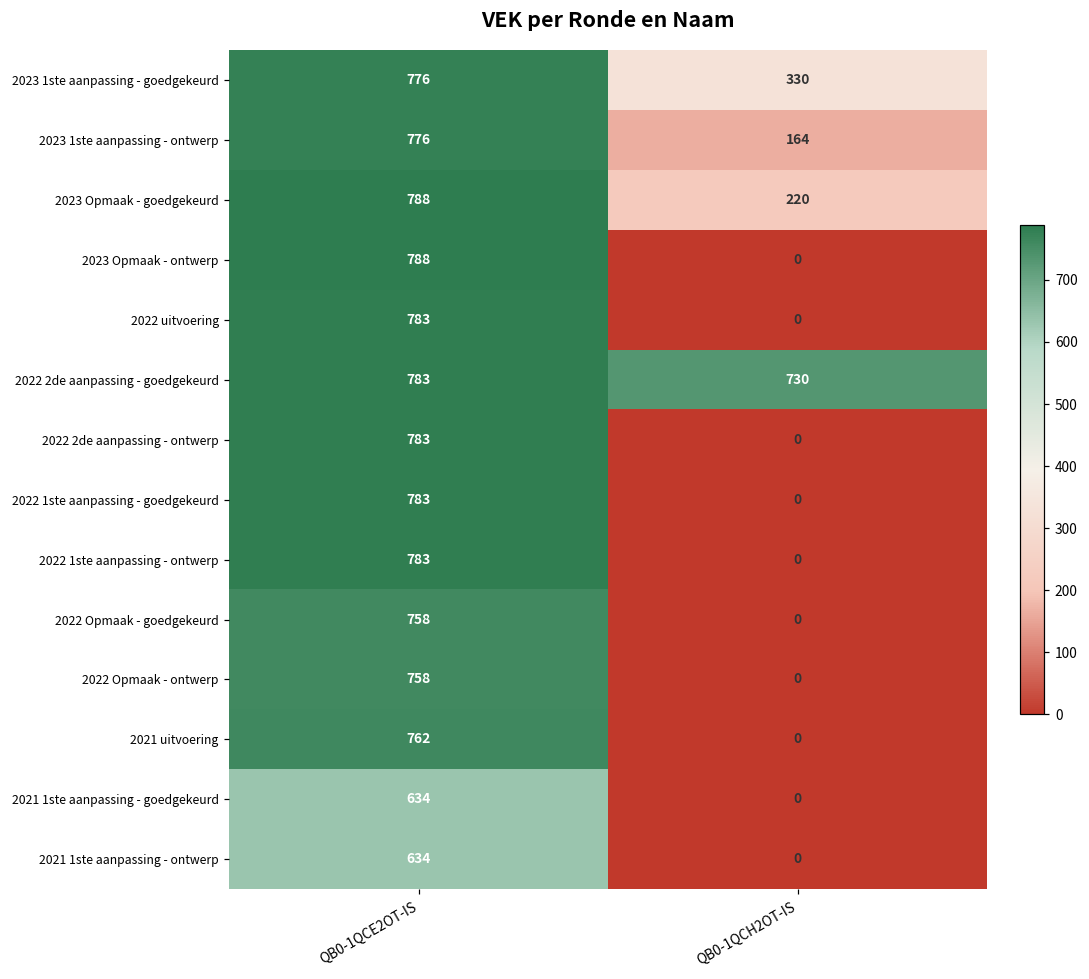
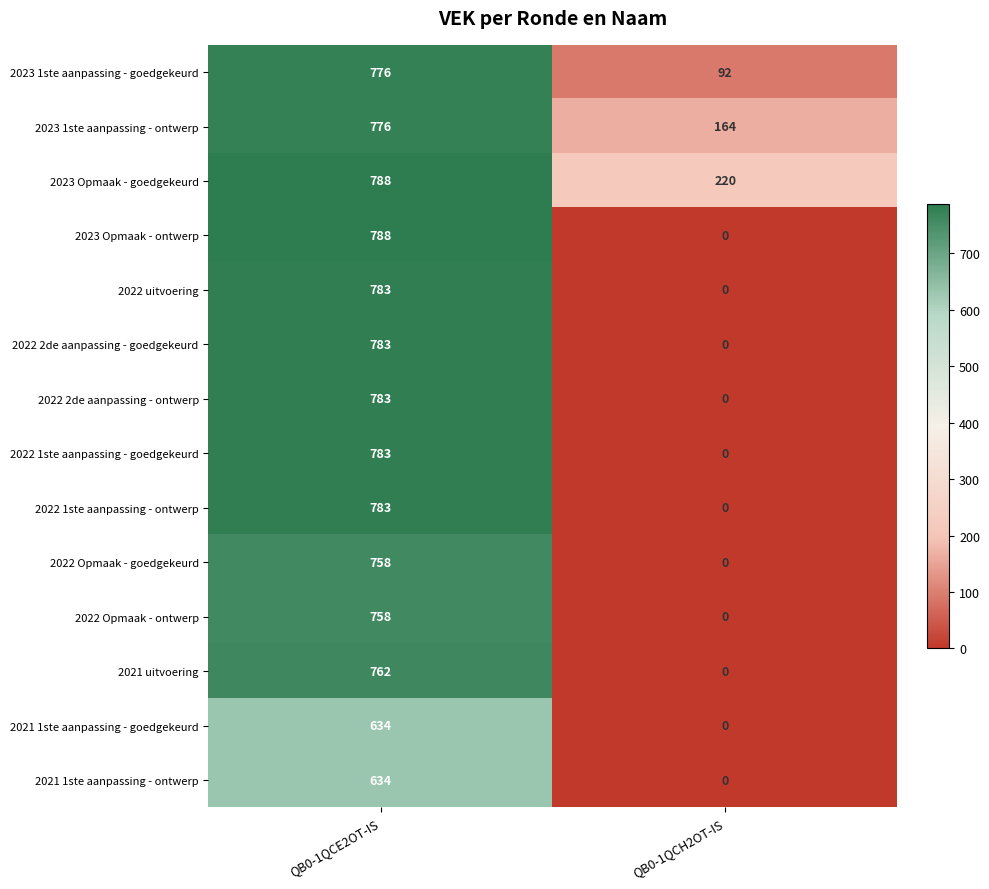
  {
    "2023 1ste aanpassing - goedgekeurd": {
      "QB0-1QCE2OT-IS": 776,
-     "QB0-1QCH2OT-IS": 330
+     "QB0-1QCH2OT-IS": 92
    },
    "2023 1ste aanpassing - ontwerp": {
      "QB0-1QCE2OT-IS": 776,
      "QB0-1QCH2OT-IS": 164
    },
    "2023 Opmaak - goedgekeurd": {
      "QB0-1QCE2OT-IS": 788,
      "QB0-1QCH2OT-IS": 220
    },
    "2023 Opmaak - ontwerp": {
      "QB0-1QCE2OT-IS": 788,
      "QB0-1QCH2OT-IS": 0
    },
    "2022 uitvoering": {
      "QB0-1QCE2OT-IS": 783,
      "QB0-1QCH2OT-IS": 0
    },
    "2022 2de aanpassing - goedgekeurd": {
      "QB0-1QCE2OT-IS": 783,
-     "QB0-1QCH2OT-IS": 730
+     "QB0-1QCH2OT-IS": 0
    },
    "2022 2de aanpassing - ontwerp": {
      "QB0-1QCE2OT-IS": 783,
      "QB0-1QCH2OT-IS": 0
    },
    "2022 1ste aanpassing - goedgekeurd": {
      "QB0-1QCE2OT-IS": 783,
      "QB0-1QCH2OT-IS": 0
    },
    "2022 1ste aanpassing - ontwerp": {
      "QB0-1QCE2OT-IS": 783,
      "QB0-1QCH2OT-IS": 0
    },
    "2022 Opmaak - goedgekeurd": {
      "QB0-1QCE2OT-IS": 758,
      "QB0-1QCH2OT-IS": 0
    },
    "2022 Opmaak - ontwerp": {
      "QB0-1QCE2OT-IS": 758,
      "QB0-1QCH2OT-IS": 0
    },
    "2021 uitvoering": {
      "QB0-1QCE2OT-IS": 762,
      "QB0-1QCH2OT-IS": 0
    },
    "2021 1ste aanpassing - goedgekeurd": {
      "QB0-1QCE2OT-IS": 634,
      "QB0-1QCH2OT-IS": 0
    },
    "2021 1ste aanpassing - ontwerp": {
      "QB0-1QCE2OT-IS": 634,
      "QB0-1QCH2OT-IS": 0
    }
  }
